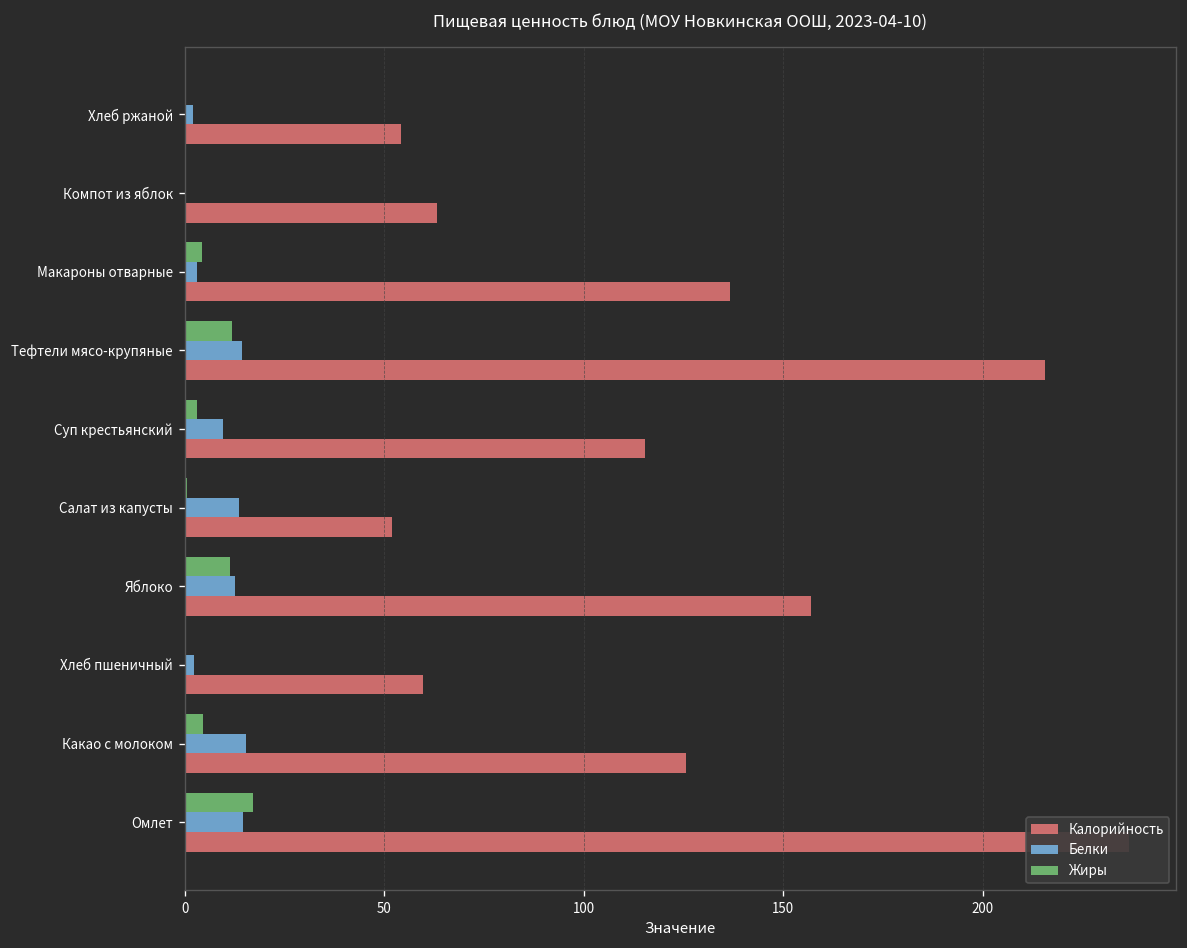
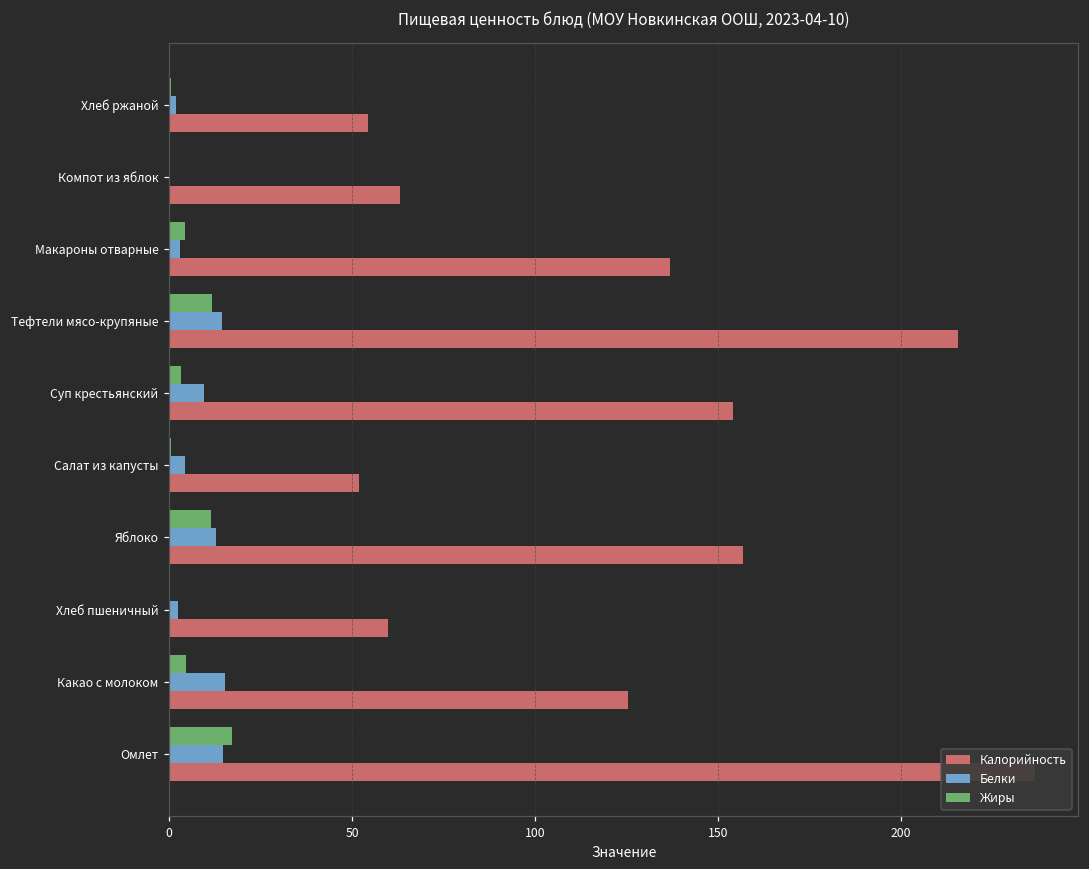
  {
    "Калорийность": {
      "Хлеб ржаной": 54,
      "Компот из яблок": 63,
      "Макароны отварные": 137,
      "Тефтели мясо-крупяные": 216,
-     "Суп крестьянский": 116,
+     "Суп крестьянский": 154,
      "Салат из капусты": 52,
      "Яблоко": 157,
      "Хлеб пшеничный": 60,
      "Какао с молоком": 126
    },
    "Белки": {
      "Хлеб ржаной": 2,
      "Макароны отварные": 3,
      "Тефтели мясо-крупяные": 14,
      "Суп крестьянский": 10,
-     "Салат из капусты": 14,
+     "Салат из капусты": 4,
      "Яблоко": 13,
      "Хлеб пшеничный": 2,
      "Какао с молоком": 15,
      "Омлет": 15
    },
    "Жиры": {
      "Макароны отварные": 4,
      "Тефтели мясо-крупяные": 12,
      "Суп крестьянский": 3,
      "Яблоко": 12,
      "Какао с молоком": 5,
      "Омлет": 17
    }
  }
